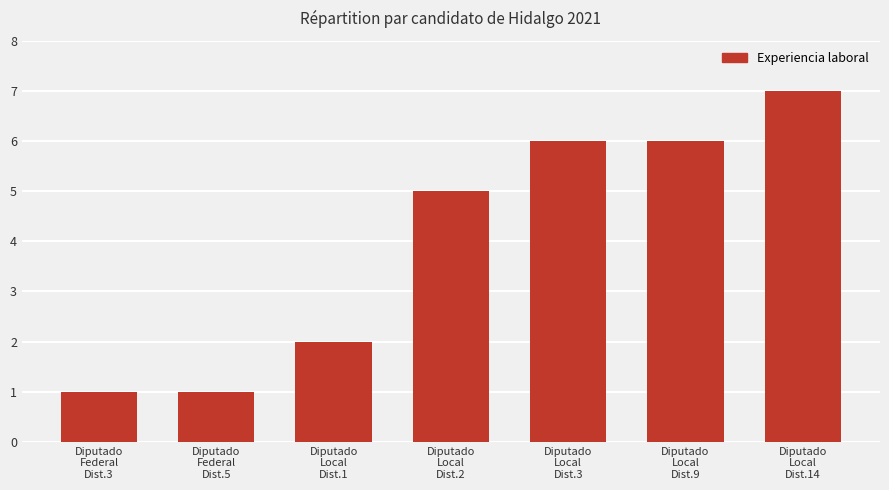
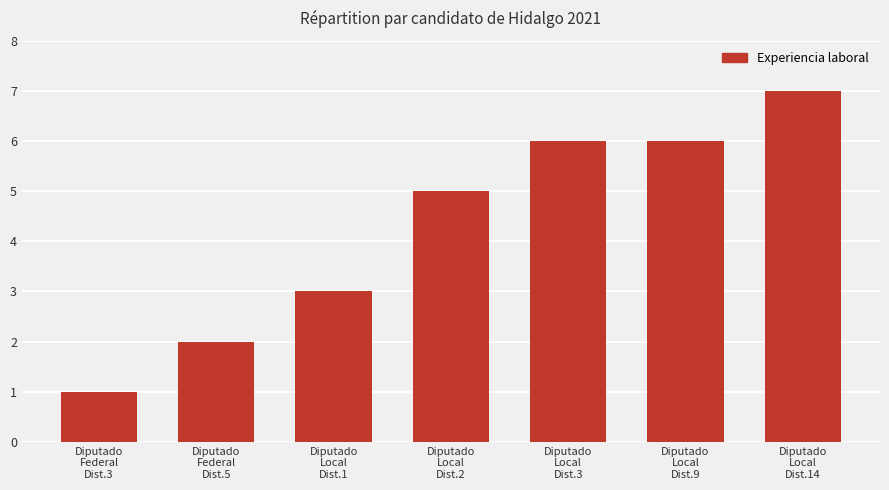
  {
    "Diputado Federal Dist.3": 1,
-   "Diputado Federal Dist.5": 1,
-   "Diputado Local Dist.1": 2,
+   "Diputado Federal Dist.5": 2,
+   "Diputado Local Dist.1": 3,
    "Diputado Local Dist.2": 5,
    "Diputado Local Dist.3": 6,
    "Diputado Local Dist.9": 6,
    "Diputado Local Dist.14": 7
  }
